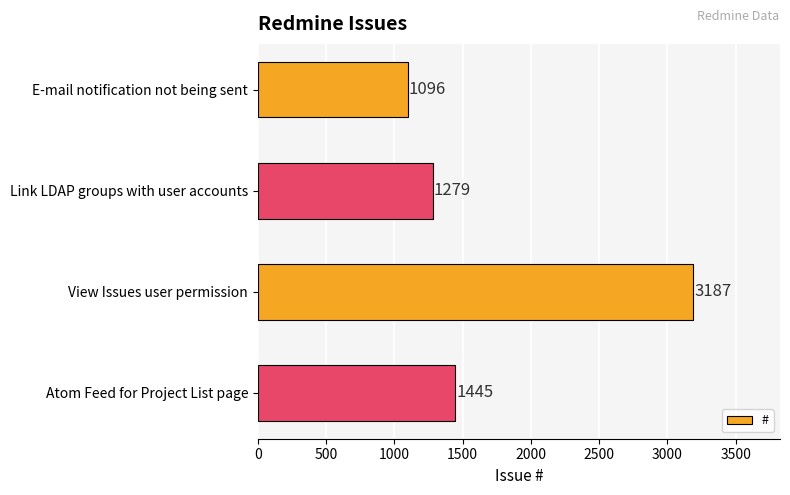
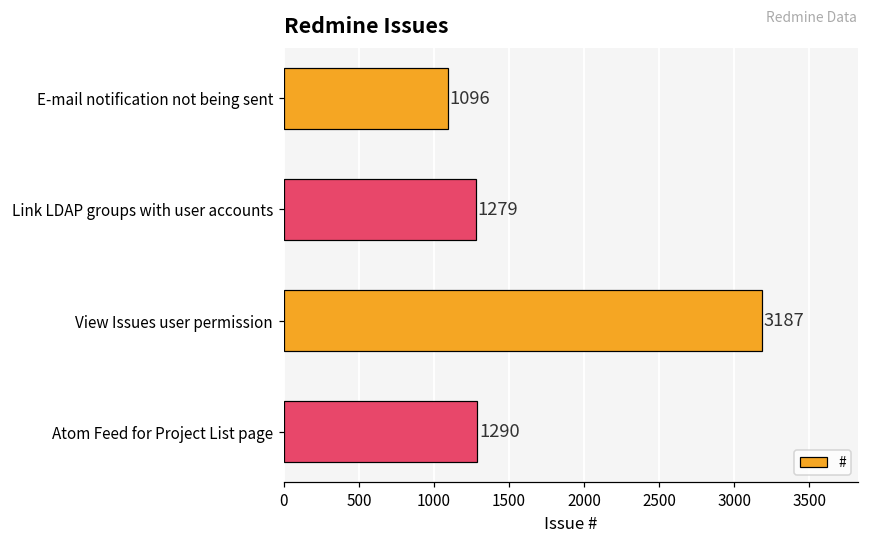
  {
    "E-mail notification not being sent": 1096,
    "Link LDAP groups with user accounts": 1279,
    "View Issues user permission": 3187,
-   "Atom Feed for Project List page": 1445
+   "Atom Feed for Project List page": 1290
  }
